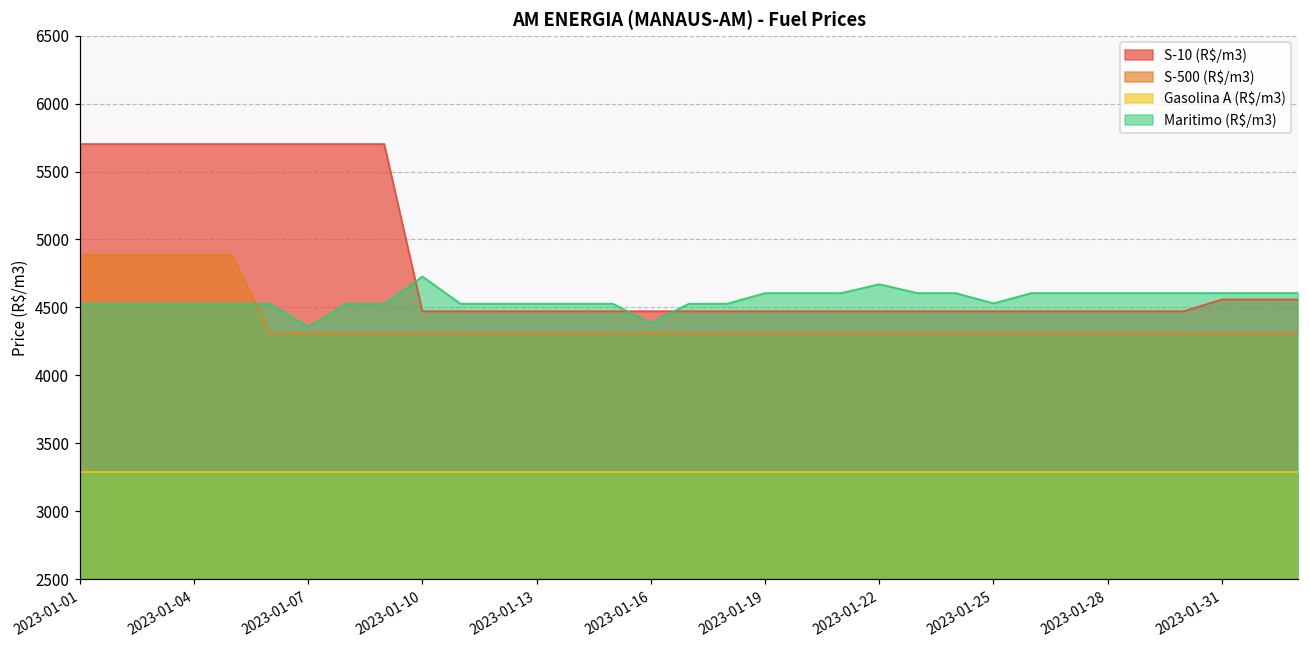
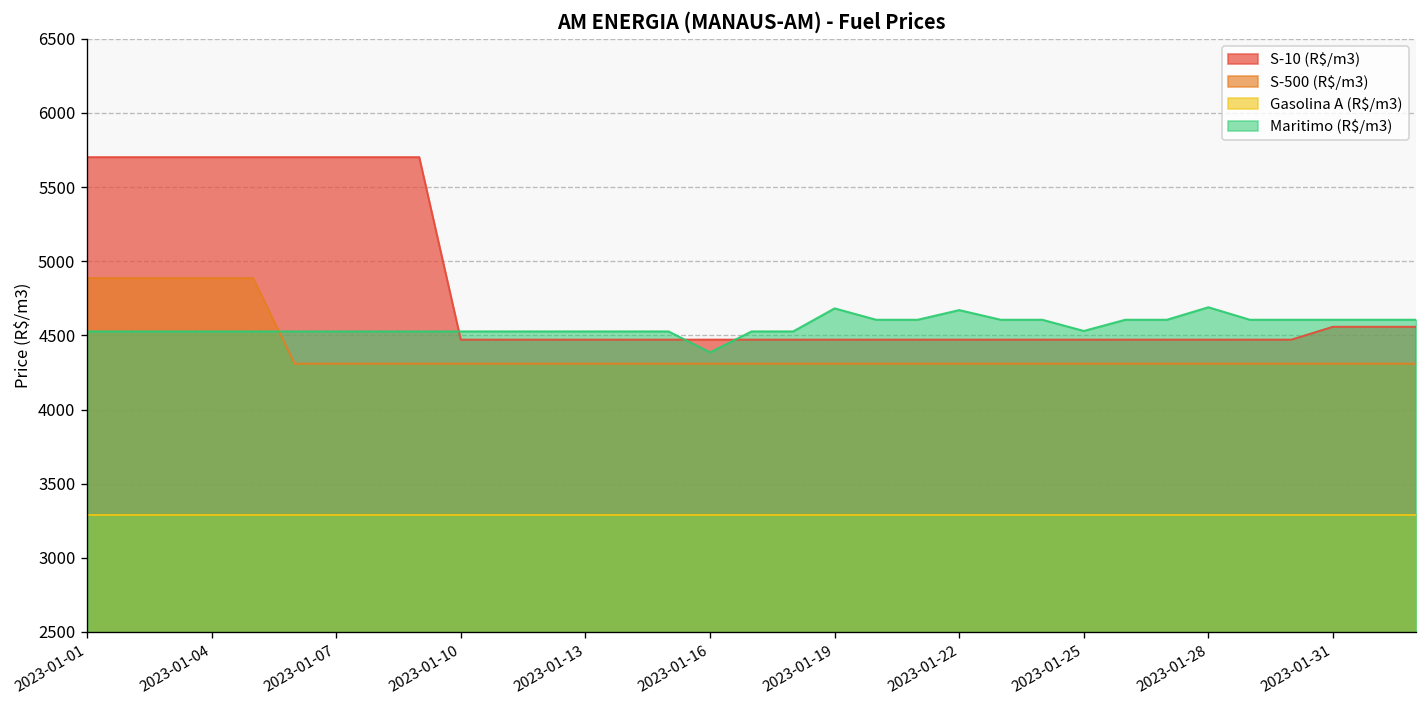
  {
    "Gasolina A (R$/m3)": {
      "2023-01-01": 3290,
      "2023-01-04": 3290,
      "2023-01-07": 3290,
      "2023-01-10": 3290,
      "2023-01-13": 3290,
      "2023-01-16": 3290,
      "2023-01-19": 3290,
      "2023-01-22": 3290,
      "2023-01-25": 3290,
      "2023-01-28": 3290,
      "2023-01-31": 3290
    },
    "Maritimo (R$/m3)": {
      "2023-01-01": 4530,
      "2023-01-04": 4530,
-     "2023-01-07": 4360,
-     "2023-01-10": 4730,
+     "2023-01-07": 4530,
+     "2023-01-10": 4530,
      "2023-01-13": 4530,
      "2023-01-16": 4390,
-     "2023-01-19": 4610,
+     "2023-01-19": 4680,
      "2023-01-22": 4670,
      "2023-01-25": 4530,
-     "2023-01-28": 4610,
+     "2023-01-28": 4690,
      "2023-01-31": 4610
    }
  }
